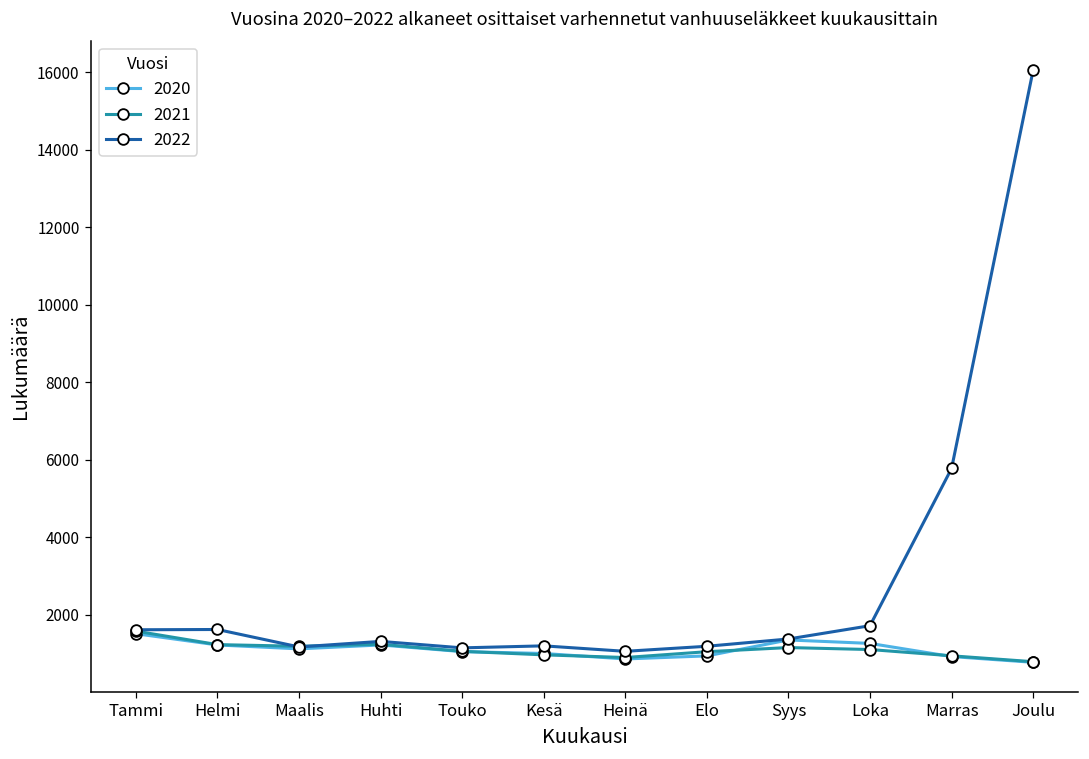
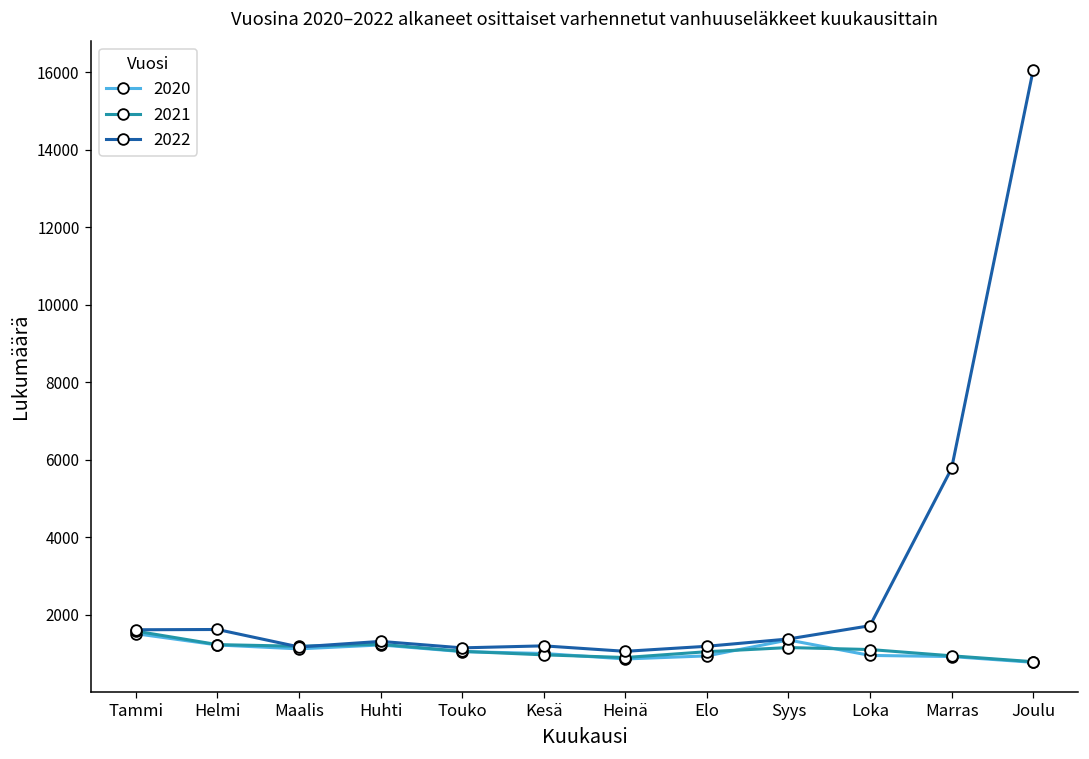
  {
    "2020": {
      "Elo": 900,
-     "Loka": 1300
+     "Loka": 900
    }
  }
